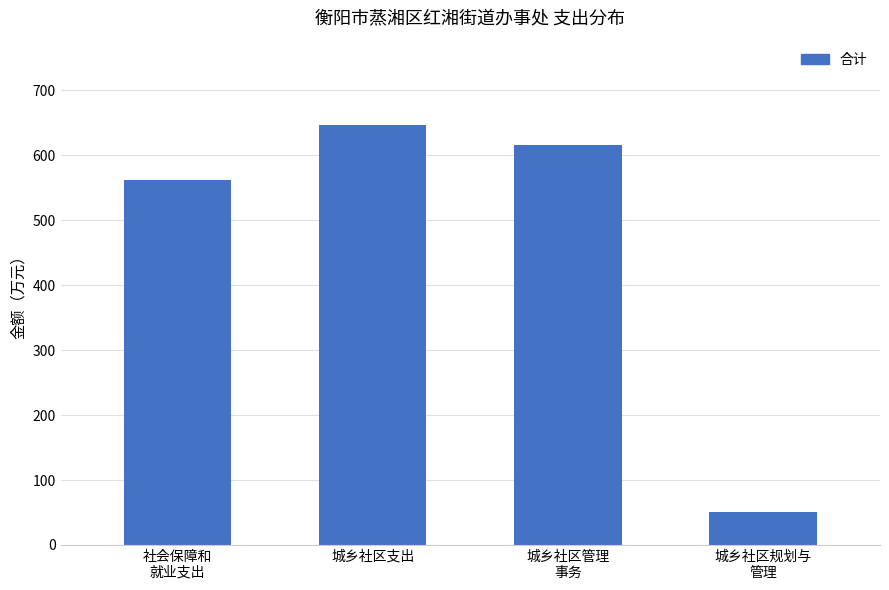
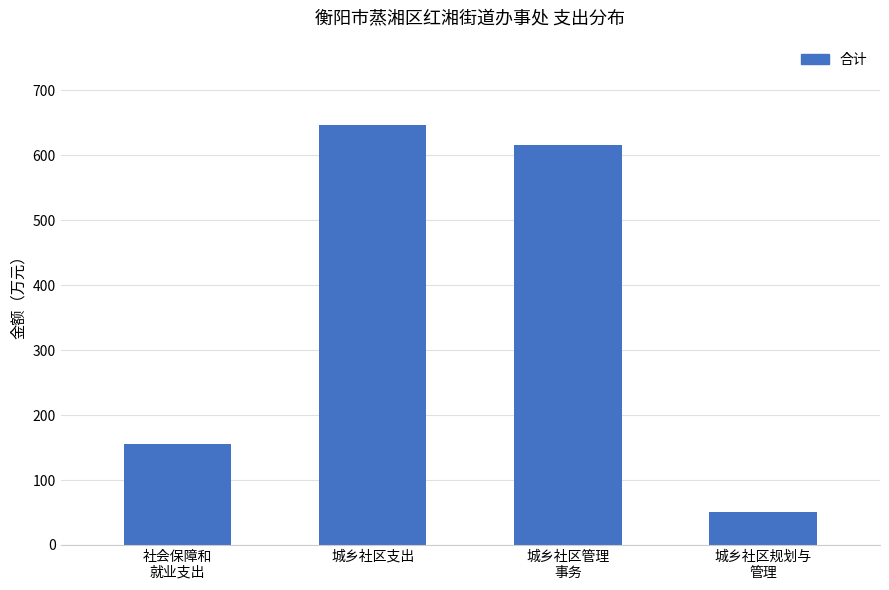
  {
-   "社会保障和 就业支出": 560,
+   "社会保障和 就业支出": 160,
    "城乡社区支出": 650,
    "城乡社区管理 事务": 620,
    "城乡社区规划与 管理": 50
  }
